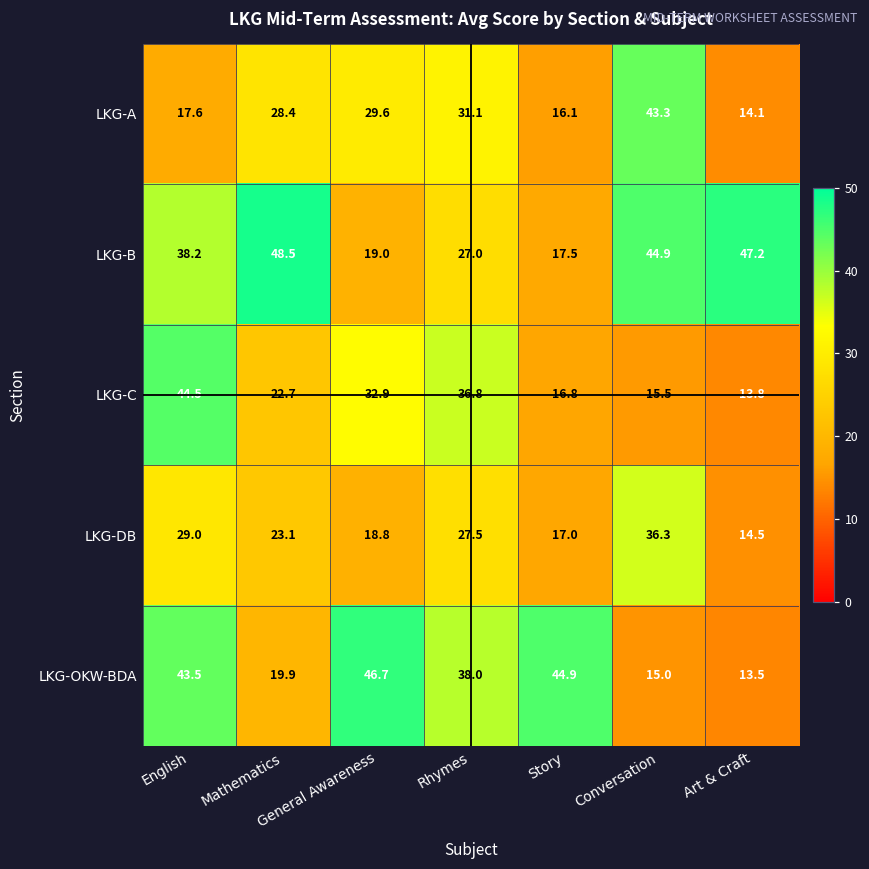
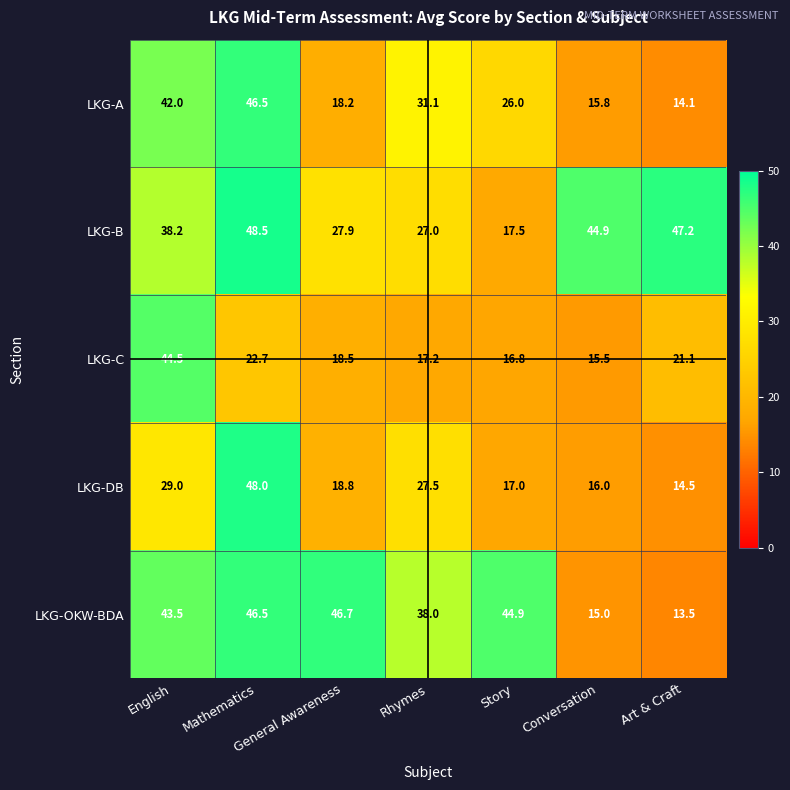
  {
    "LKG-A": {
-     "English": 17.6,
-     "Mathematics": 28.4,
-     "General Awareness": 29.6,
+     "English": 42.0,
+     "Mathematics": 46.5,
+     "General Awareness": 18.2,
      "Rhymes": 31.1,
-     "Story": 16.1,
-     "Conversation": 43.3,
+     "Story": 26.0,
+     "Conversation": 15.8,
      "Art & Craft": 14.1
    },
    "LKG-B": {
      "English": 38.2,
      "Mathematics": 48.5,
-     "General Awareness": 19.0,
+     "General Awareness": 27.9,
      "Rhymes": 27.0,
      "Story": 17.5,
      "Conversation": 44.9,
      "Art & Craft": 47.2
    },
    "LKG-C": {
      "English": 44.5,
      "Mathematics": 22.7,
-     "General Awareness": 32.9,
-     "Rhymes": 36.8,
+     "General Awareness": 18.5,
+     "Rhymes": 17.2,
      "Story": 16.8,
      "Conversation": 15.5,
-     "Art & Craft": 13.8
+     "Art & Craft": 21.1
    },
    "LKG-DB": {
      "English": 29.0,
-     "Mathematics": 23.1,
+     "Mathematics": 48.0,
      "General Awareness": 18.8,
      "Rhymes": 27.5,
      "Story": 17.0,
-     "Conversation": 36.3,
+     "Conversation": 16.0,
      "Art & Craft": 14.5
    },
    "LKG-OKW-BDA": {
      "English": 43.5,
-     "Mathematics": 19.9,
+     "Mathematics": 46.5,
      "General Awareness": 46.7,
      "Rhymes": 38.0,
      "Story": 44.9,
      "Conversation": 15.0,
      "Art & Craft": 13.5
    }
  }
